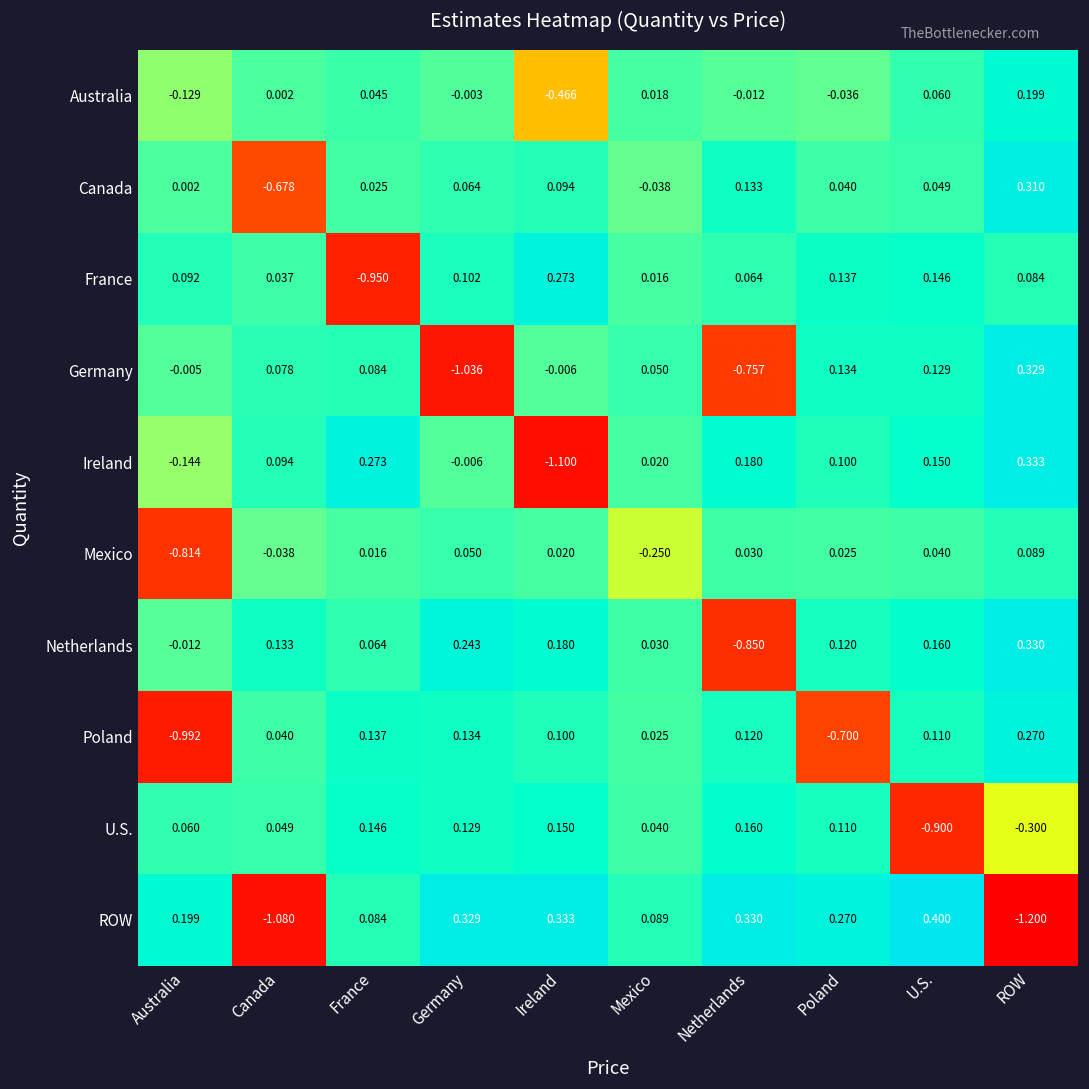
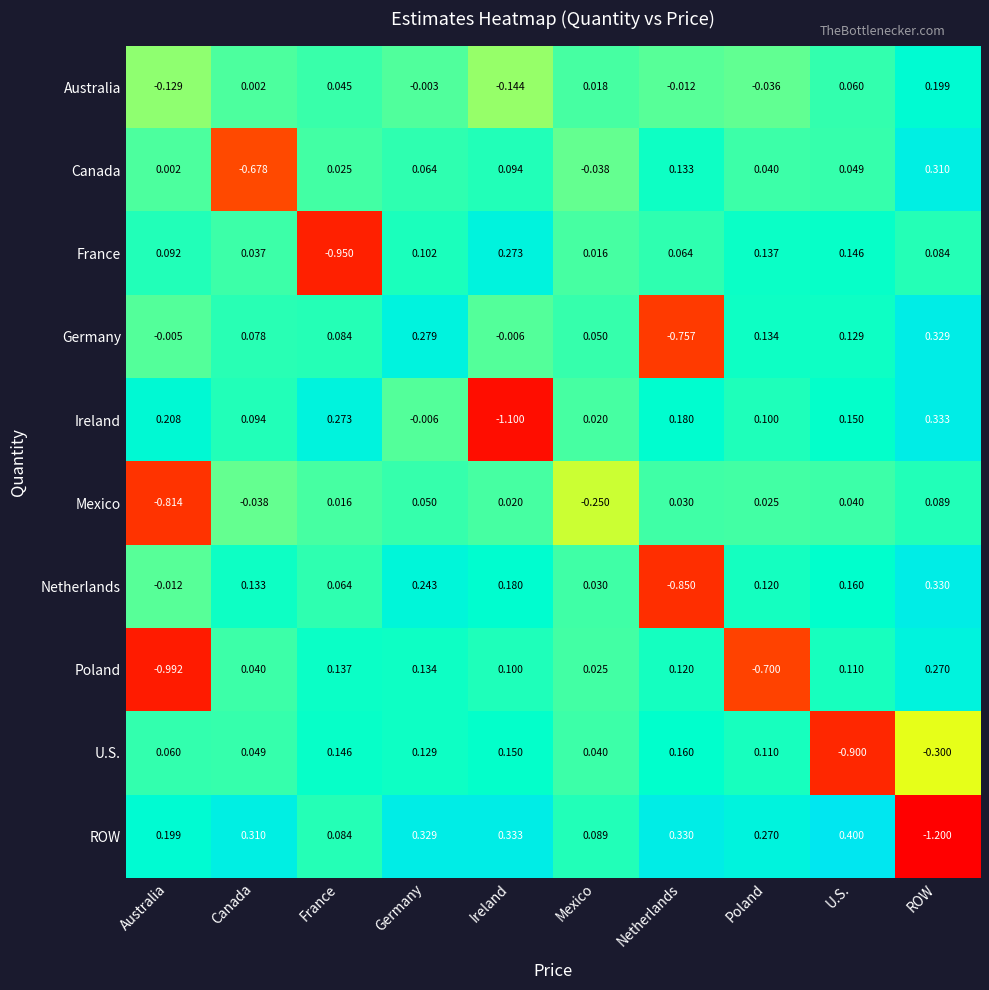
  {
    "Australia": {
      "Australia": -0.129,
      "Canada": 0.002,
      "France": 0.045,
      "Germany": -0.003,
-     "Ireland": -0.466,
+     "Ireland": -0.144,
      "Mexico": 0.018,
      "Netherlands": -0.012,
      "Poland": -0.036,
      "U.S.": 0.060,
      "ROW": 0.199
    },
    "Canada": {
      "Australia": 0.002,
      "Canada": -0.678,
      "France": 0.025,
      "Germany": 0.064,
      "Ireland": 0.094,
      "Mexico": -0.038,
      "Netherlands": 0.133,
      "Poland": 0.040,
      "U.S.": 0.049,
      "ROW": 0.310
    },
    "France": {
      "Australia": 0.092,
      "Canada": 0.037,
      "France": -0.950,
      "Germany": 0.102,
      "Ireland": 0.273,
      "Mexico": 0.016,
      "Netherlands": 0.064,
      "Poland": 0.137,
      "U.S.": 0.146,
      "ROW": 0.084
    },
    "Germany": {
      "Australia": -0.005,
      "Canada": 0.078,
      "France": 0.084,
-     "Germany": -1.036,
+     "Germany": 0.279,
      "Ireland": -0.006,
      "Mexico": 0.050,
      "Netherlands": -0.757,
      "Poland": 0.134,
      "U.S.": 0.129,
      "ROW": 0.329
    },
    "Ireland": {
-     "Australia": -0.144,
+     "Australia": 0.208,
      "Canada": 0.094,
      "France": 0.273,
      "Germany": -0.006,
      "Ireland": -1.100,
      "Mexico": 0.020,
      "Netherlands": 0.180,
      "Poland": 0.100,
      "U.S.": 0.150,
      "ROW": 0.333
    },
    "Mexico": {
      "Australia": -0.814,
      "Canada": -0.038,
      "France": 0.016,
      "Germany": 0.050,
      "Ireland": 0.020,
      "Mexico": -0.250,
      "Netherlands": 0.030,
      "Poland": 0.025,
      "U.S.": 0.040,
      "ROW": 0.089
    },
    "Netherlands": {
      "Australia": -0.012,
      "Canada": 0.133,
      "France": 0.064,
      "Germany": 0.243,
      "Ireland": 0.180,
      "Mexico": 0.030,
      "Netherlands": -0.850,
      "Poland": 0.120,
      "U.S.": 0.160,
      "ROW": 0.330
    },
    "Poland": {
      "Australia": -0.992,
      "Canada": 0.040,
      "France": 0.137,
      "Germany": 0.134,
      "Ireland": 0.100,
      "Mexico": 0.025,
      "Netherlands": 0.120,
      "Poland": -0.700,
      "U.S.": 0.110,
      "ROW": 0.270
    },
    "U.S.": {
      "Australia": 0.060,
      "Canada": 0.049,
      "France": 0.146,
      "Germany": 0.129,
      "Ireland": 0.150,
      "Mexico": 0.040,
      "Netherlands": 0.160,
      "Poland": 0.110,
      "U.S.": -0.900,
      "ROW": -0.300
    },
    "ROW": {
      "Australia": 0.199,
-     "Canada": -1.080,
+     "Canada": 0.310,
      "France": 0.084,
      "Germany": 0.329,
      "Ireland": 0.333,
      "Mexico": 0.089,
      "Netherlands": 0.330,
      "Poland": 0.270,
      "U.S.": 0.400,
      "ROW": -1.200
    }
  }
